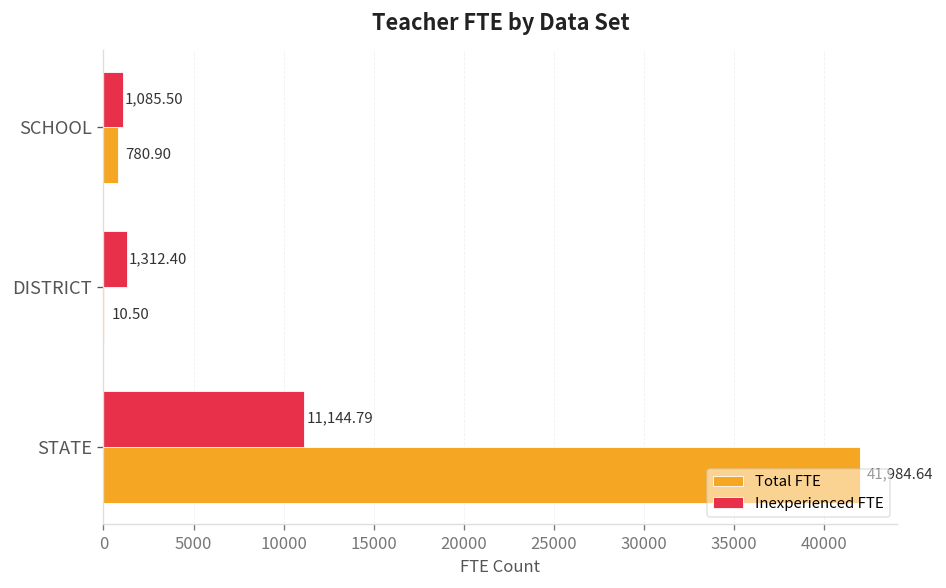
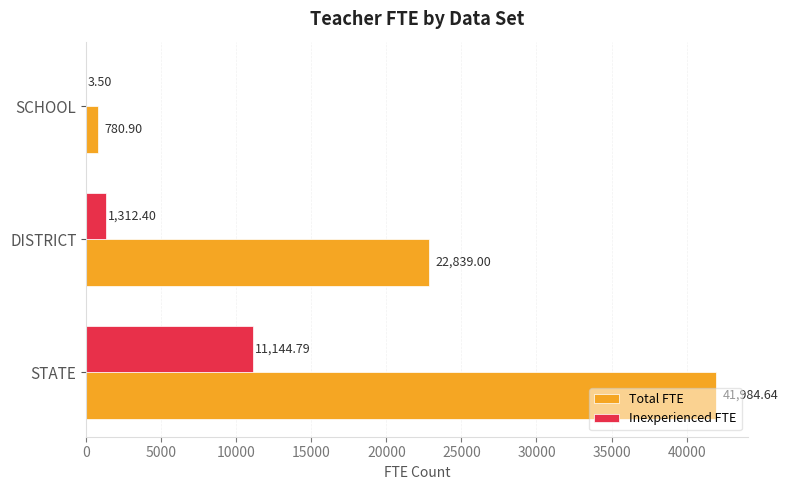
  {
    "Total FTE": {
      "SCHOOL": "780.90",
-     "DISTRICT": "10.50"
+     "DISTRICT": "22,839.00"
    },
    "Inexperienced FTE": {
-     "SCHOOL": "1,085.50",
+     "SCHOOL": "3.50",
      "DISTRICT": "1,312.40",
      "STATE": "11,144.79"
    }
  }
